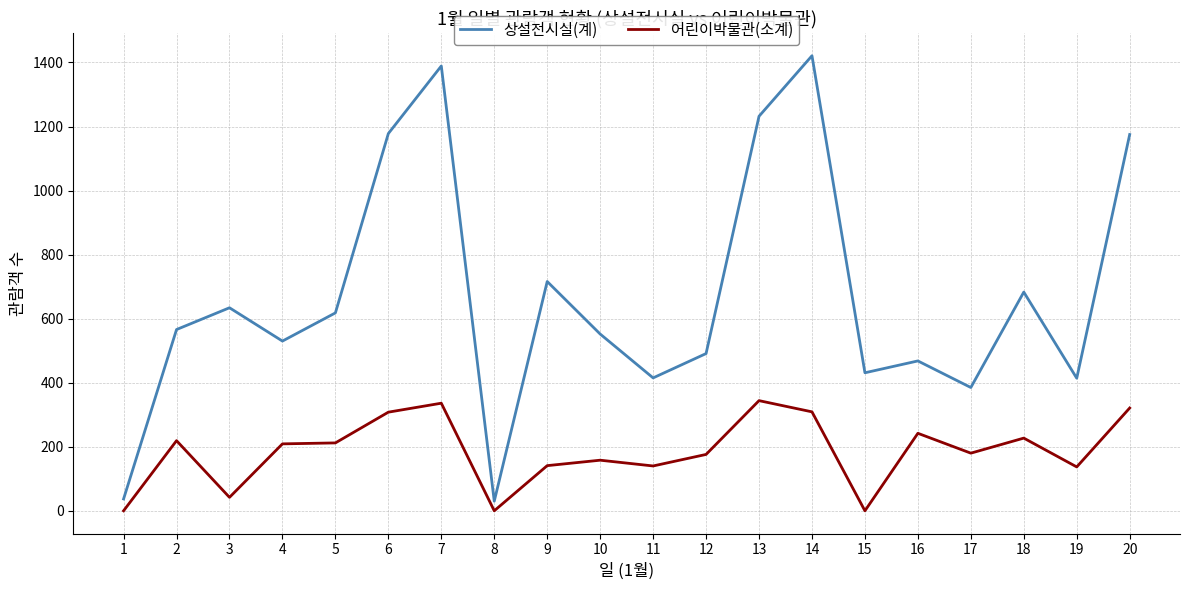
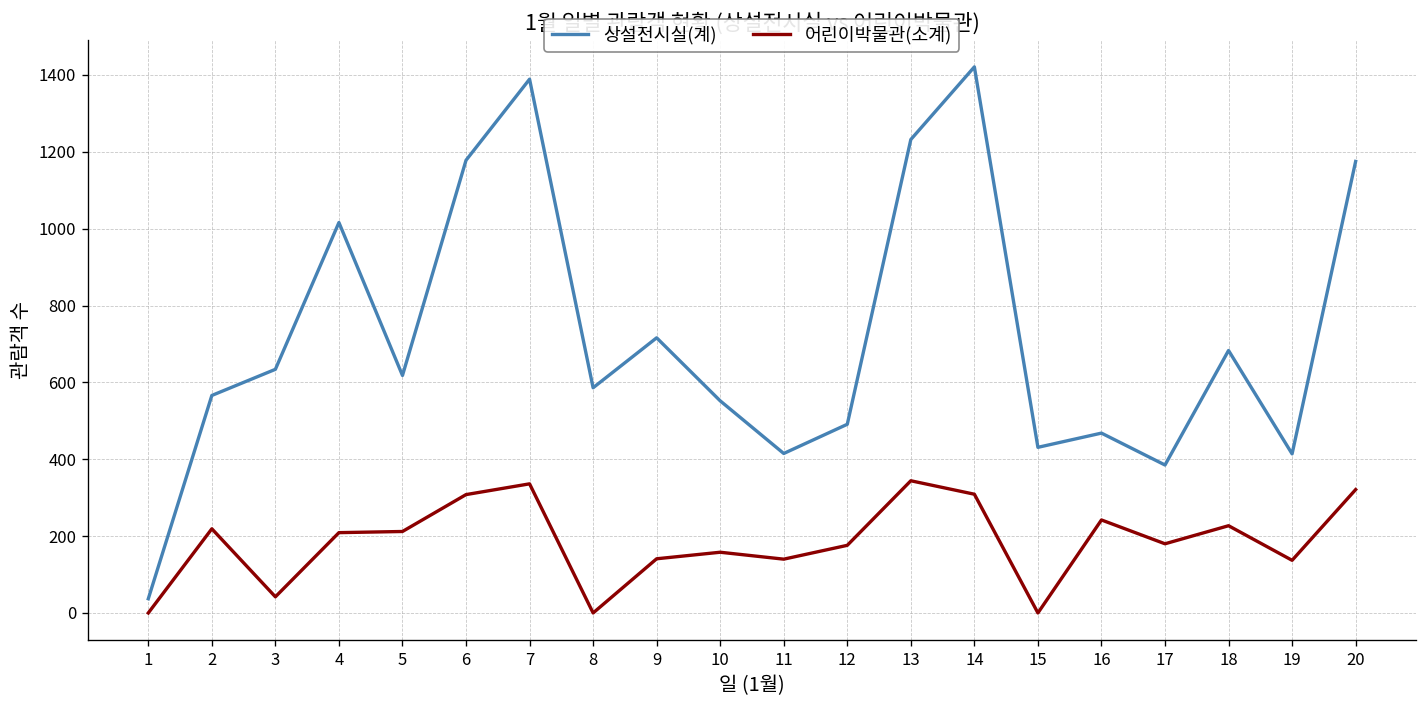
  {
    "상설전시실(계)": {
      "1": 40,
      "2": 570,
      "3": 630,
-     "4": 530,
+     "4": 1020,
      "5": 620,
      "6": 1180,
      "7": 1390,
-     "8": 30,
+     "8": 590,
      "9": 720,
      "10": 550,
      "11": 420,
      "12": 490,
      "13": 1230,
      "14": 1420,
      "15": 430,
      "16": 470,
      "17": 390,
      "18": 680,
      "19": 410,
      "20": 1180
    },
    "어린이박물관(소계)": {
      "1": 0,
      "2": 220,
      "3": 40,
      "4": 210,
      "5": 210,
      "6": 310,
      "7": 340,
      "8": 0,
      "9": 140,
      "10": 160,
      "11": 140,
      "12": 180,
      "13": 340,
      "14": 310,
      "15": 0,
      "16": 240,
      "17": 180,
      "18": 230,
      "19": 140,
      "20": 320
    }
  }
